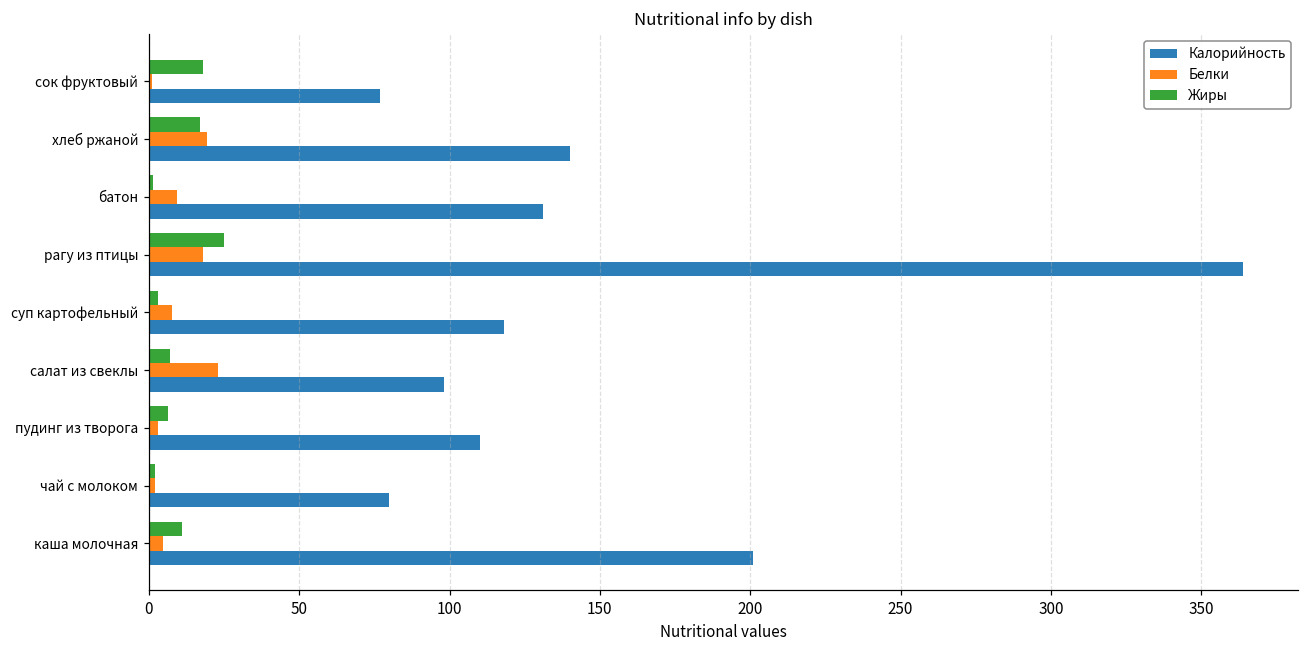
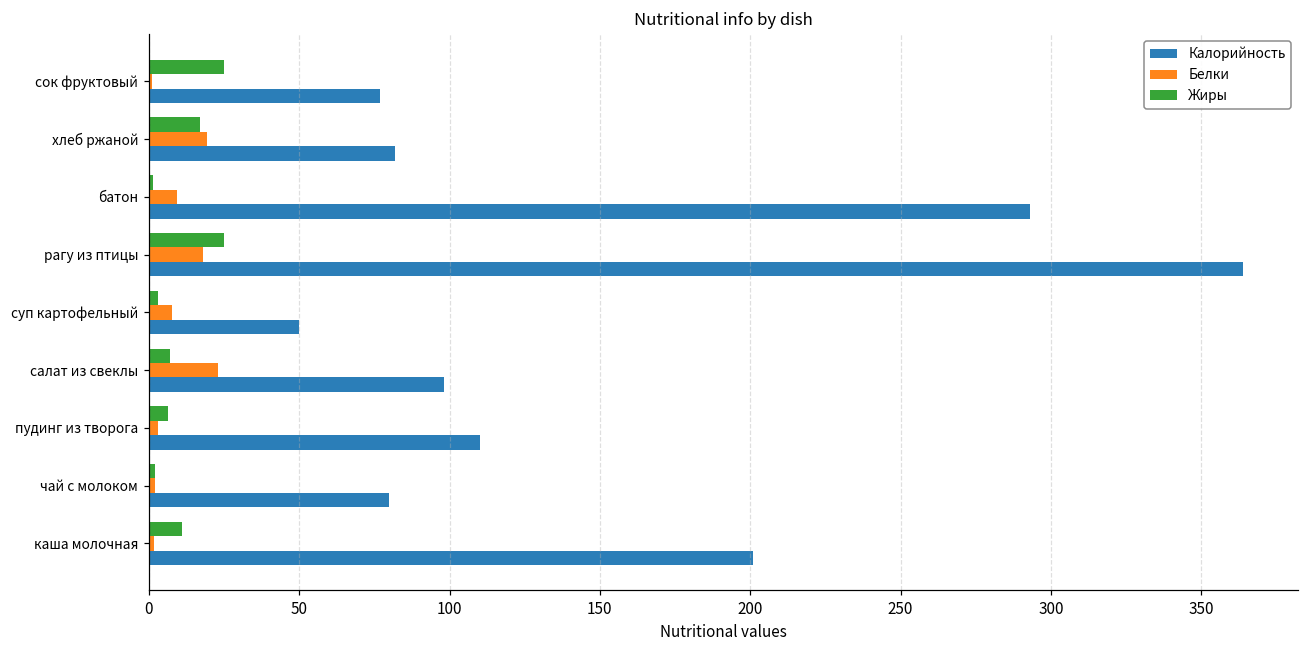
  {
    "Калорийность": {
      "сок фруктовый": 77,
-     "хлеб ржаной": 140,
-     "батон": 131,
+     "хлеб ржаной": 82,
+     "батон": 293,
      "рагу из птицы": 364,
-     "суп картофельный": 118,
+     "суп картофельный": 50,
      "салат из свеклы": 98,
      "пудинг из творога": 110,
      "чай с молоком": 80,
      "каша молочная": 201
    },
    "Белки": {
      "хлеб ржаной": 19,
      "батон": 10,
      "рагу из птицы": 18,
      "суп картофельный": 8,
      "салат из свеклы": 23,
      "пудинг из творога": 3,
      "чай с молоком": 2,
-     "каша молочная": 5
+     "каша молочная": 2
    },
    "Жиры": {
-     "сок фруктовый": 18,
+     "сок фруктовый": 25,
      "хлеб ржаной": 17,
      "батон": 1,
      "рагу из птицы": 25,
      "суп картофельный": 3,
      "салат из свеклы": 7,
      "пудинг из творога": 6,
      "чай с молоком": 2,
      "каша молочная": 11
    }
  }
